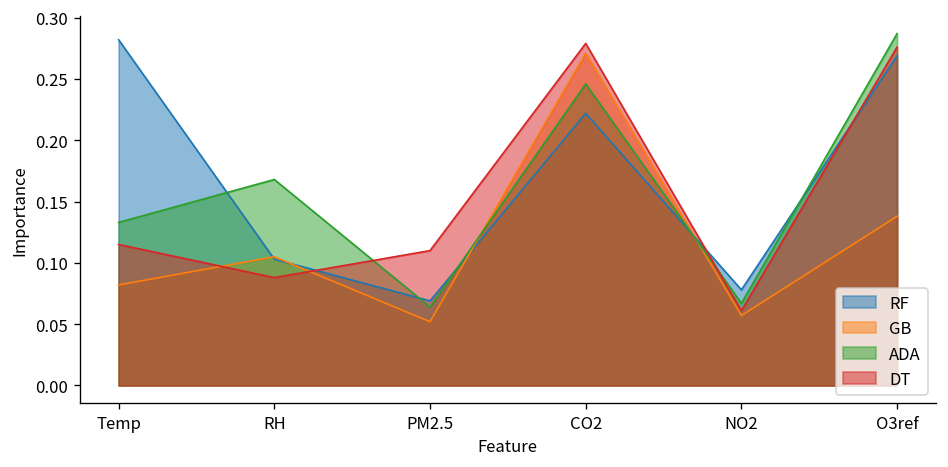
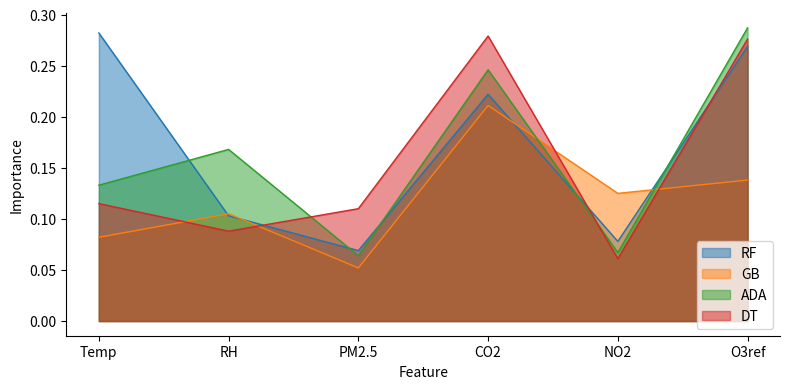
  {
    "RF": {
      "Temp": 0.282,
      "PM2.5": 0.069,
      "CO2": 0.222,
      "NO2": 0.078,
      "O3ref": 0.269
    },
    "GB": {
      "Temp": 0.082,
      "PM2.5": 0.052,
-     "CO2": 0.271,
-     "NO2": 0.057,
+     "CO2": 0.211,
+     "NO2": 0.125,
      "O3ref": 0.138
    },
    "ADA": {
      "Temp": 0.133,
      "RH": 0.168,
      "PM2.5": 0.064,
      "CO2": 0.246,
      "NO2": 0.067,
      "O3ref": 0.287
    },
    "DT": {
      "Temp": 0.115,
      "RH": 0.088,
      "PM2.5": 0.110,
      "CO2": 0.279,
      "NO2": 0.061,
      "O3ref": 0.276
    }
  }
